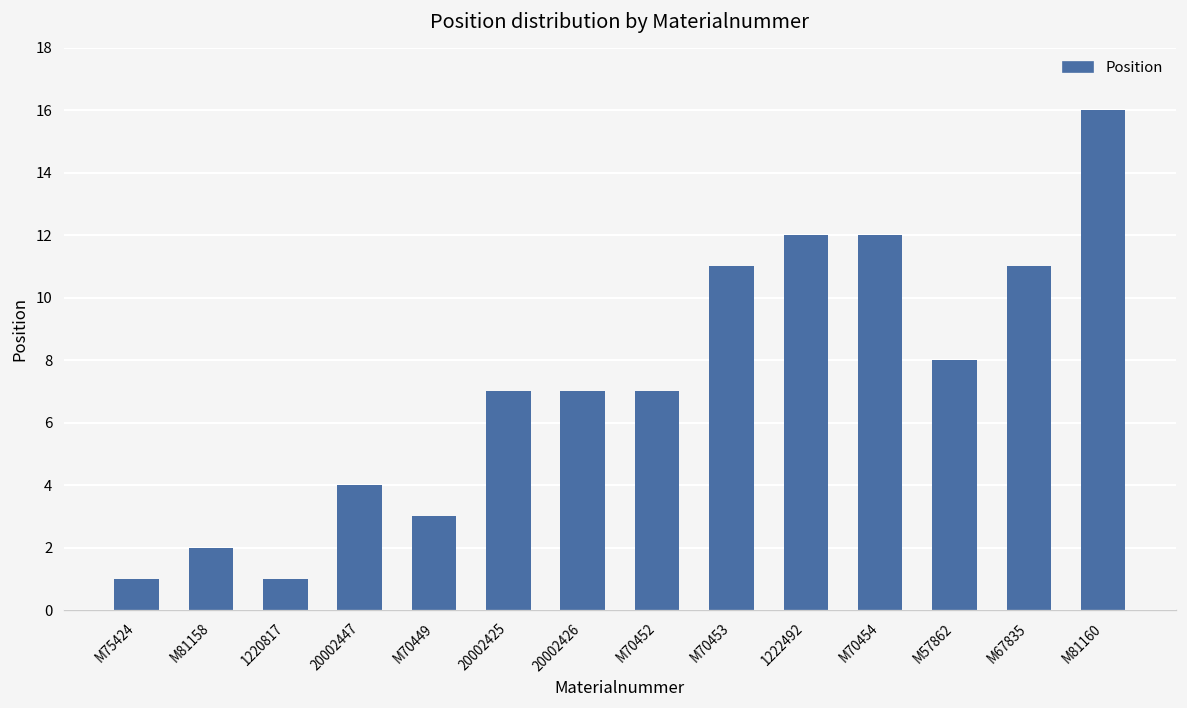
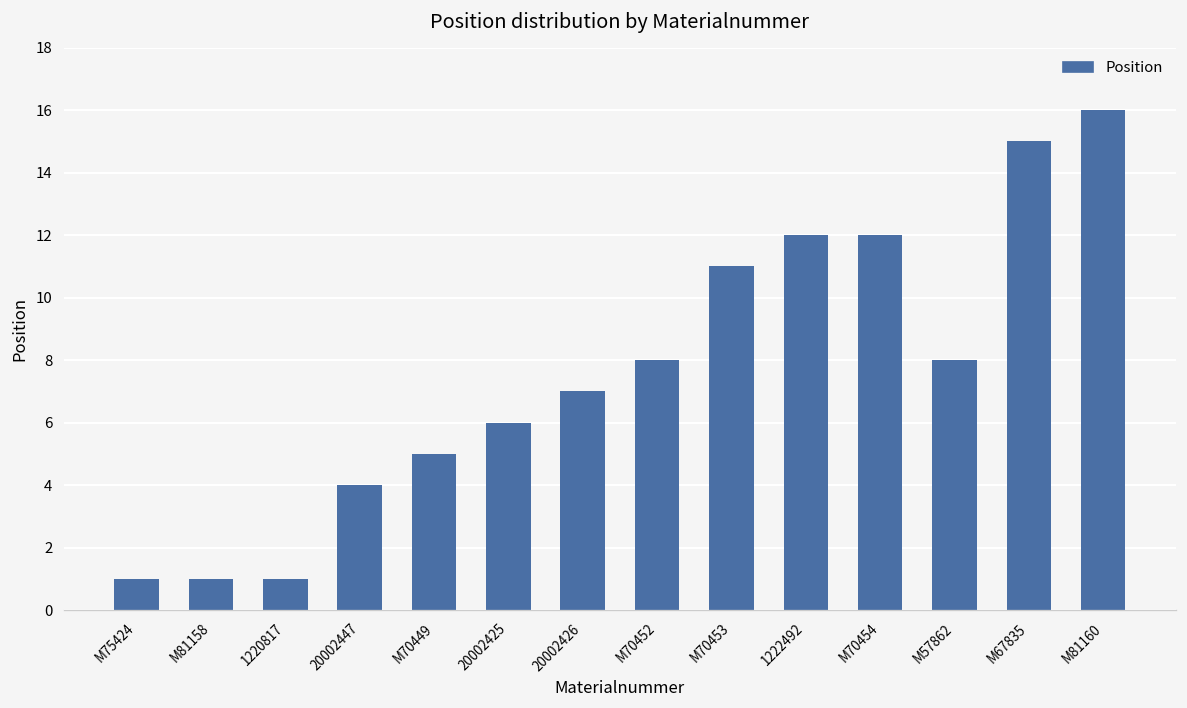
  {
    "M75424": 1,
-   "M81158": 2,
+   "M81158": 1,
    "1220817": 1,
    "20002447": 4,
-   "M70449": 3,
-   "20002425": 7,
+   "M70449": 5,
+   "20002425": 6,
    "20002426": 7,
-   "M70452": 7,
+   "M70452": 8,
    "M70453": 11,
    "1222492": 12,
    "M70454": 12,
    "M57862": 8,
-   "M67835": 11,
+   "M67835": 15,
    "M81160": 16
  }
